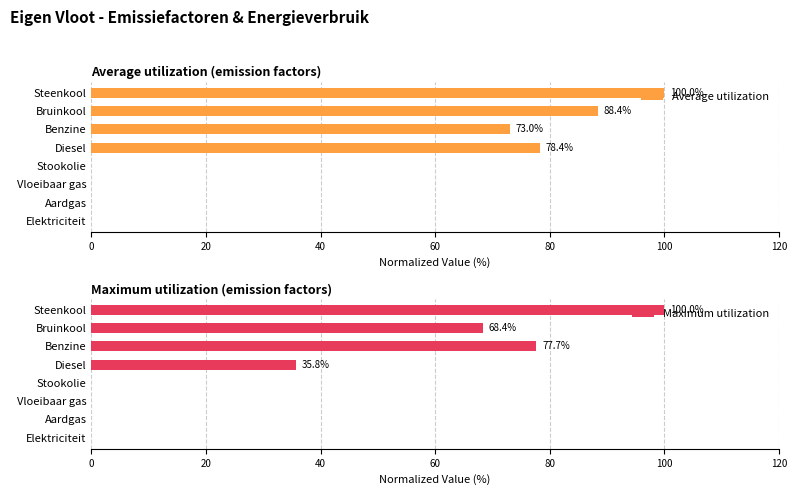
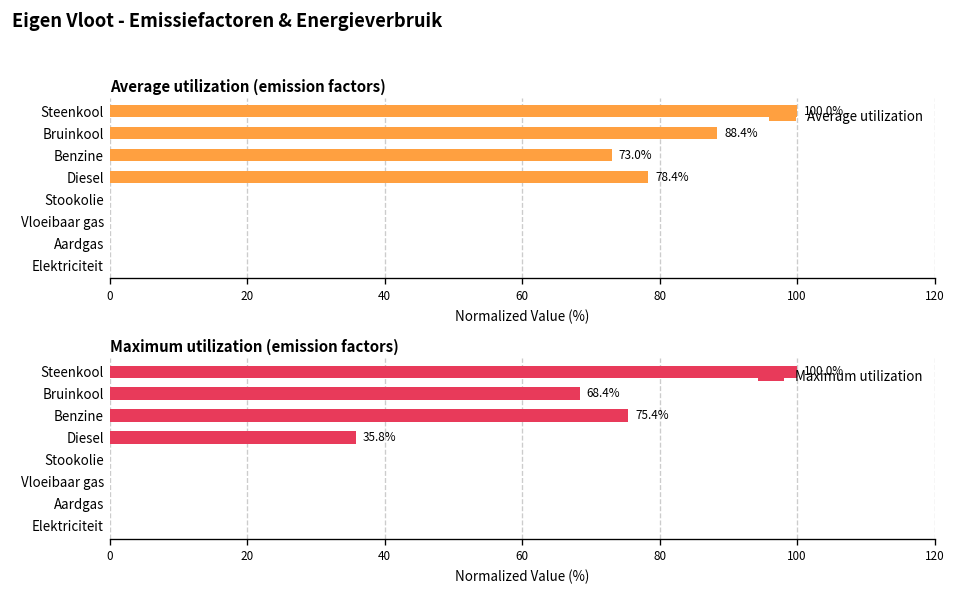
  {
    "Average utilization (emission factors)": {
      "Steenkool": "100.0%",
      "Bruinkool": "88.4%",
      "Benzine": "73.0%",
      "Diesel": "78.4%"
    },
    "Maximum utilization (emission factors)": {
      "Steenkool": "100.0%",
      "Bruinkool": "68.4%",
-     "Benzine": "77.7%",
+     "Benzine": "75.4%",
      "Diesel": "35.8%"
    }
  }
